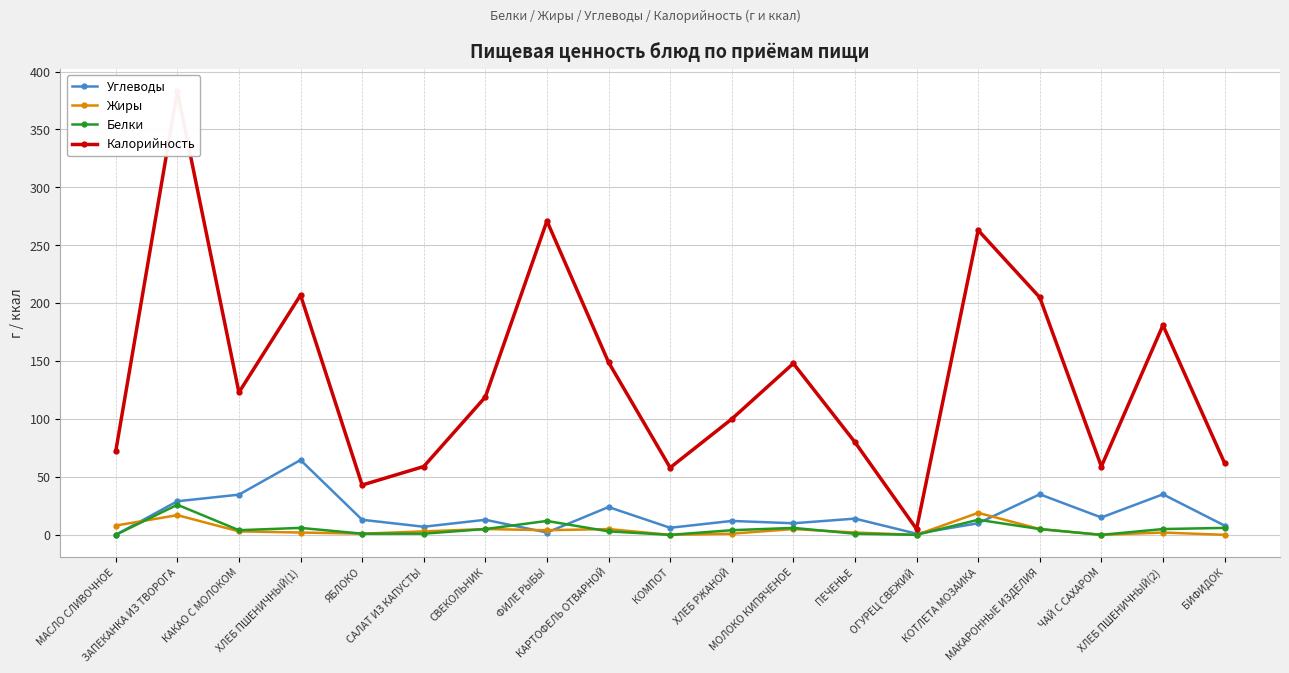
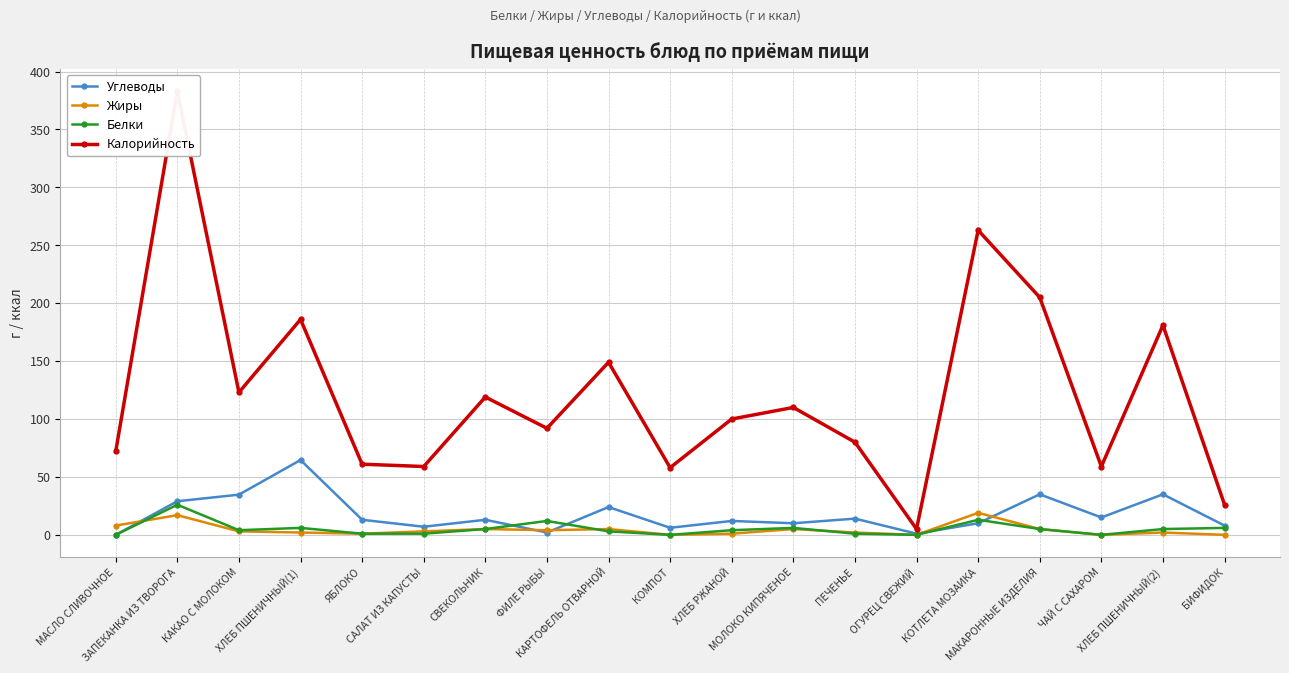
  {
    "Углеводы": {
      "ЗАПЕКАНКА ИЗ ТВОРОГА": 29,
      "КАКАО С МОЛОКОМ": 35,
      "ХЛЕБ ПШЕНИЧНЫЙ(1)": 65,
      "ЯБЛОКО": 13,
      "САЛАТ ИЗ КАПУСТЫ": 7,
      "СВЕКОЛЬНИК": 13,
      "КАРТОФЕЛЬ ОТВАРНОЙ": 24,
      "КОМПОТ": 6,
      "ХЛЕБ РЖАНОЙ": 12,
      "МОЛОКО КИПЯЧЕНОЕ": 10,
      "ПЕЧЕНЬЕ": 14,
      "КОТЛЕТА МОЗАИКА": 10,
      "МАКАРОННЫЕ ИЗДЕЛИЯ": 35,
      "ЧАЙ С САХАРОМ": 15,
      "ХЛЕБ ПШЕНИЧНЫЙ(2)": 35
    },
    "Жиры": {
      "МАСЛО СЛИВОЧНОЕ": 8,
      "ЗАПЕКАНКА ИЗ ТВОРОГА": 17,
      "ХЛЕБ ПШЕНИЧНЫЙ(1)": 2,
      "ХЛЕБ РЖАНОЙ": 1,
      "КОТЛЕТА МОЗАИКА": 19,
      "ХЛЕБ ПШЕНИЧНЫЙ(2)": 2,
      "БИФИДОК": 0
    },
    "Белки": {
      "ЗАПЕКАНКА ИЗ ТВОРОГА": 26,
      "ХЛЕБ ПШЕНИЧНЫЙ(1)": 6,
      "ФИЛЕ РЫБЫ": 12,
      "ХЛЕБ РЖАНОЙ": 4,
      "КОТЛЕТА МОЗАИКА": 13,
      "ХЛЕБ ПШЕНИЧНЫЙ(2)": 5
    },
    "Калорийность": {
      "МАСЛО СЛИВОЧНОЕ": 72,
      "КАКАО С МОЛОКОМ": 123,
-     "ХЛЕБ ПШЕНИЧНЫЙ(1)": 207,
-     "ЯБЛОКО": 43,
+     "ХЛЕБ ПШЕНИЧНЫЙ(1)": 186,
+     "ЯБЛОКО": 61,
      "САЛАТ ИЗ КАПУСТЫ": 59,
      "СВЕКОЛЬНИК": 119,
-     "ФИЛЕ РЫБЫ": 271,
+     "ФИЛЕ РЫБЫ": 92,
      "КАРТОФЕЛЬ ОТВАРНОЙ": 149,
      "КОМПОТ": 58,
      "ХЛЕБ РЖАНОЙ": 100,
-     "МОЛОКО КИПЯЧЕНОЕ": 148,
+     "МОЛОКО КИПЯЧЕНОЕ": 110,
      "ПЕЧЕНЬЕ": 80,
      "ОГУРЕЦ СВЕЖИЙ": 5,
      "КОТЛЕТА МОЗАИКА": 263,
      "МАКАРОННЫЕ ИЗДЕЛИЯ": 205,
      "ЧАЙ С САХАРОМ": 59,
      "ХЛЕБ ПШЕНИЧНЫЙ(2)": 181,
-     "БИФИДОК": 62
+     "БИФИДОК": 26
    }
  }
